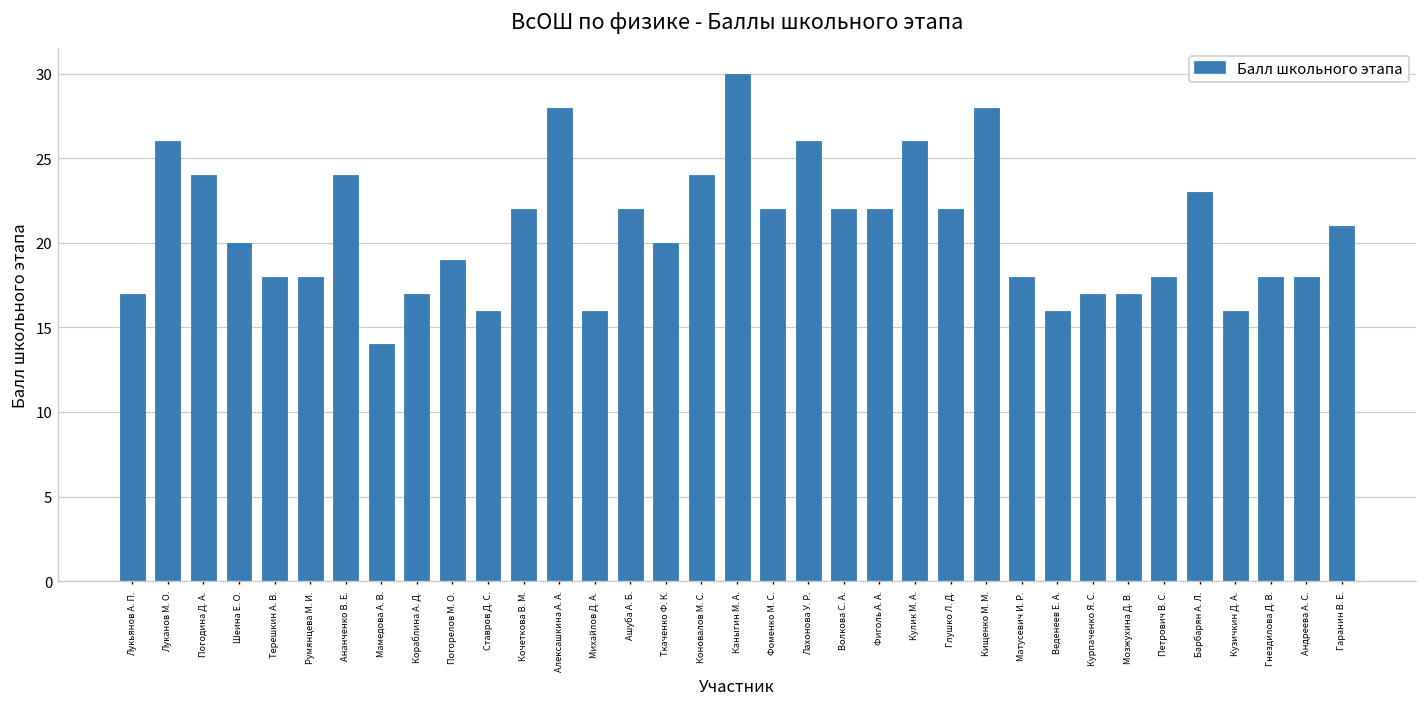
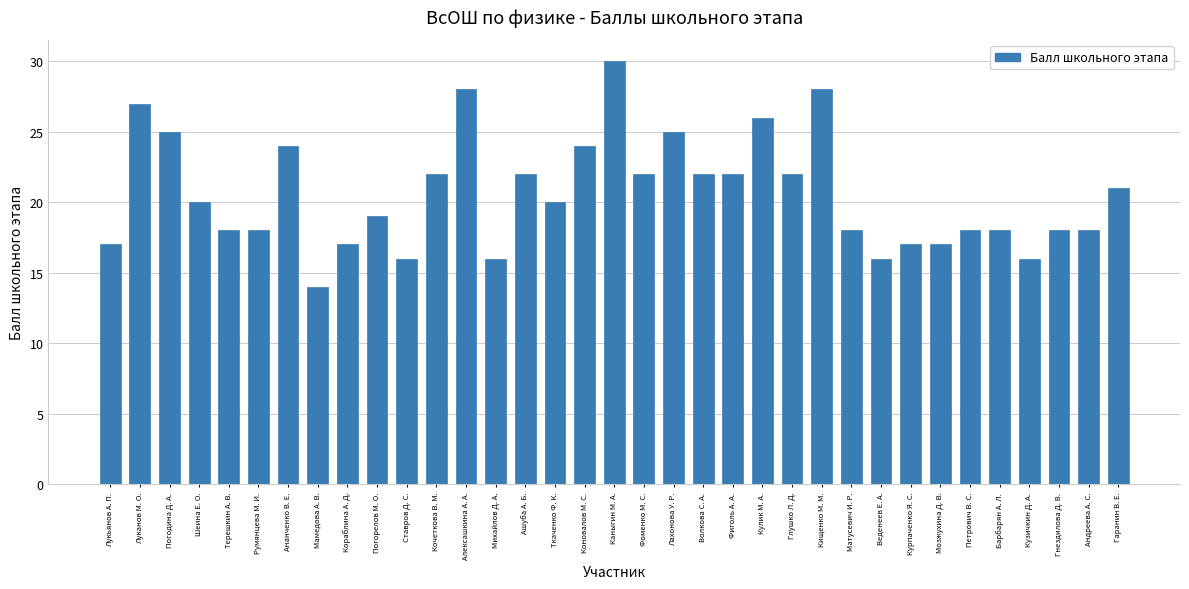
  {
    "Лукьянов А. П.": 17,
-   "Луканов М. О.": 26,
-   "Погодина Д. А.": 24,
+   "Луканов М. О.": 27,
+   "Погодина Д. А.": 25,
    "Шеина Е. О.": 20,
    "Терешкин А. В.": 18,
    "Румянцева М. И.": 18,
    "Ананченко В. Е.": 24,
    "Мамедова А. В.": 14,
    "Кораблина А. Д.": 17,
    "Погорелов М. О.": 19,
    "Ставров Д. С.": 16,
    "Кочеткова В. М.": 22,
    "Алексашкина А. А.": 28,
    "Михайлов Д. А.": 16,
    "Ашуба А. Б.": 22,
    "Ткаченко Ф. К.": 20,
    "Коновалов М. С.": 24,
    "Каныгин М. А.": 30,
    "Фоменко М. С.": 22,
-   "Лахонова У. Р.": 26,
+   "Лахонова У. Р.": 25,
    "Волкова С. А.": 22,
    "Фиголь А. А.": 22,
    "Кулик М. А.": 26,
    "Глушко Л. Д.": 22,
    "Кищенко М. М.": 28,
    "Матусевич И. Р.": 18,
    "Веденеев Е. А.": 16,
    "Курпаченко Я. С.": 17,
    "Мозжухина Д. В.": 17,
    "Петрович В. С.": 18,
-   "Барбарян А. Л.": 23,
+   "Барбарян А. Л.": 18,
    "Кузичкин Д. А.": 16,
    "Гнездилова Д. В.": 18,
    "Андреева А. С.": 18,
    "Гаранин В. Е.": 21
  }
